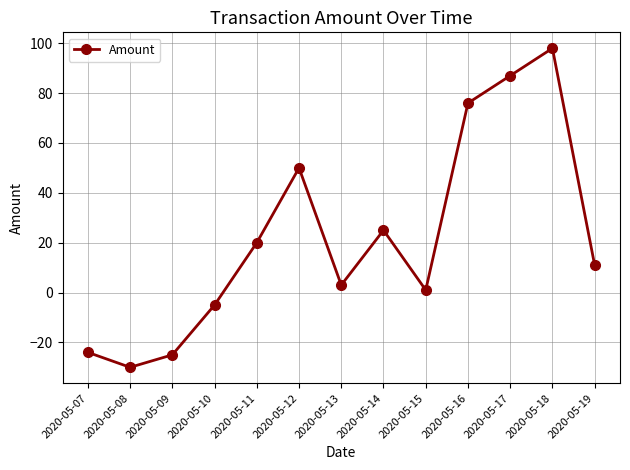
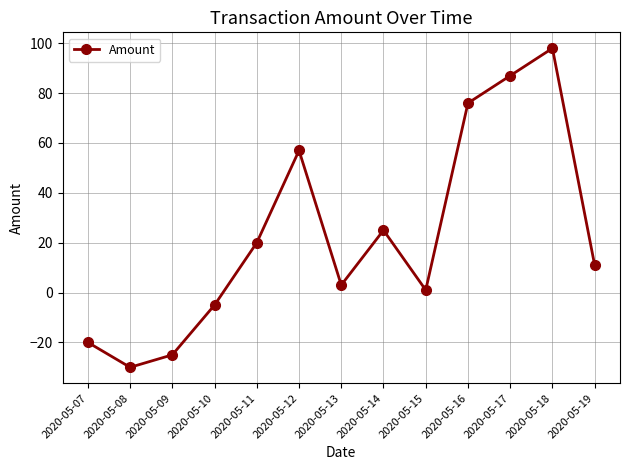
  {
-   "2020-05-07": -24,
+   "2020-05-07": -20,
    "2020-05-08": -30,
    "2020-05-09": -25,
    "2020-05-10": -5,
    "2020-05-11": 20,
-   "2020-05-12": 50,
+   "2020-05-12": 57,
    "2020-05-13": 3,
    "2020-05-14": 25,
    "2020-05-15": 1,
    "2020-05-16": 76,
    "2020-05-17": 87,
    "2020-05-18": 98,
    "2020-05-19": 11
  }
